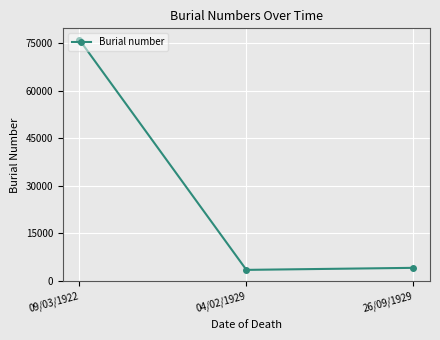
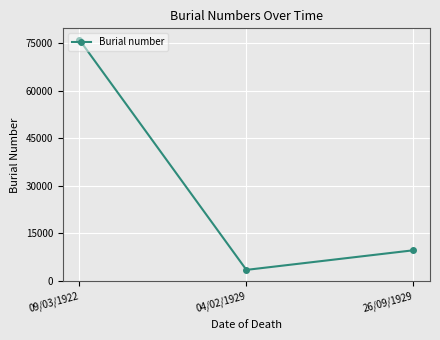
  {
    "04/02/1929": 4000,
-   "26/09/1929": 4000
+   "26/09/1929": 10000
  }
